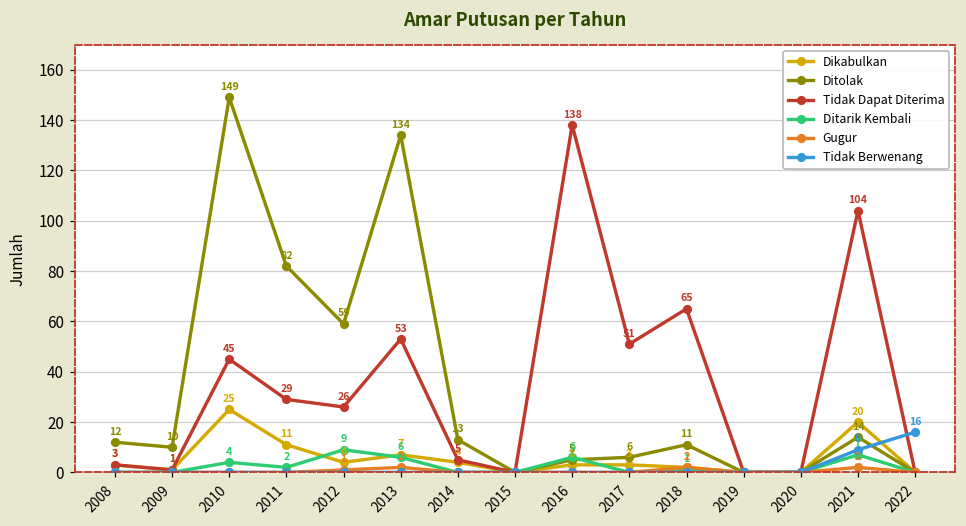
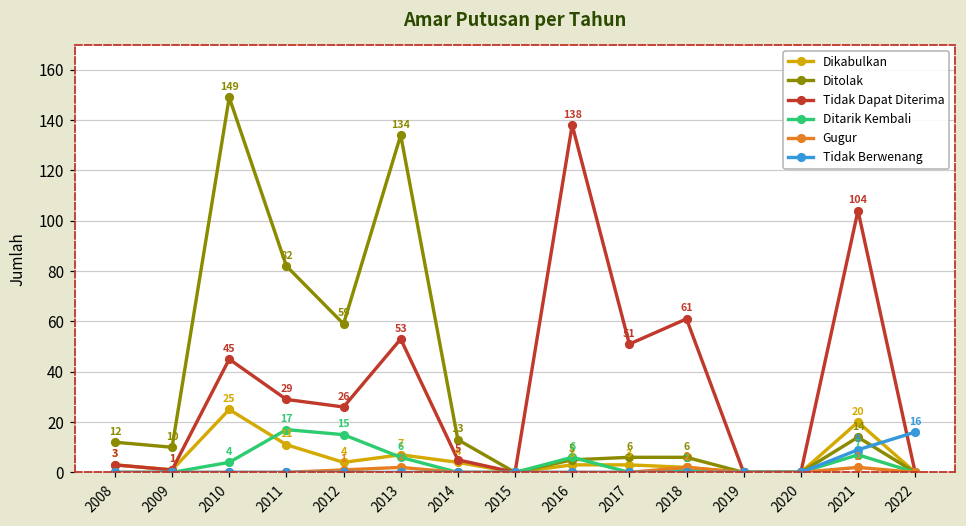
  {
    "Ditolak": {
      "2008": 12,
      "2009": 10,
      "2010": 149,
      "2011": 82,
      "2012": 59,
      "2013": 134,
      "2014": 13,
-     "2018": 11
+     "2018": 6
    },
    "Tidak Dapat Diterima": {
      "2010": 45,
      "2011": 29,
      "2012": 26,
      "2013": 53,
      "2016": 138,
      "2017": 51,
-     "2018": 65,
+     "2018": 61,
      "2021": 104
    },
    "Ditarik Kembali": {
      "2010": 4,
-     "2011": 2,
-     "2012": 9
+     "2011": 17,
+     "2012": 15
    },
    "Tidak Berwenang": {
      "2022": 16
    }
  }
